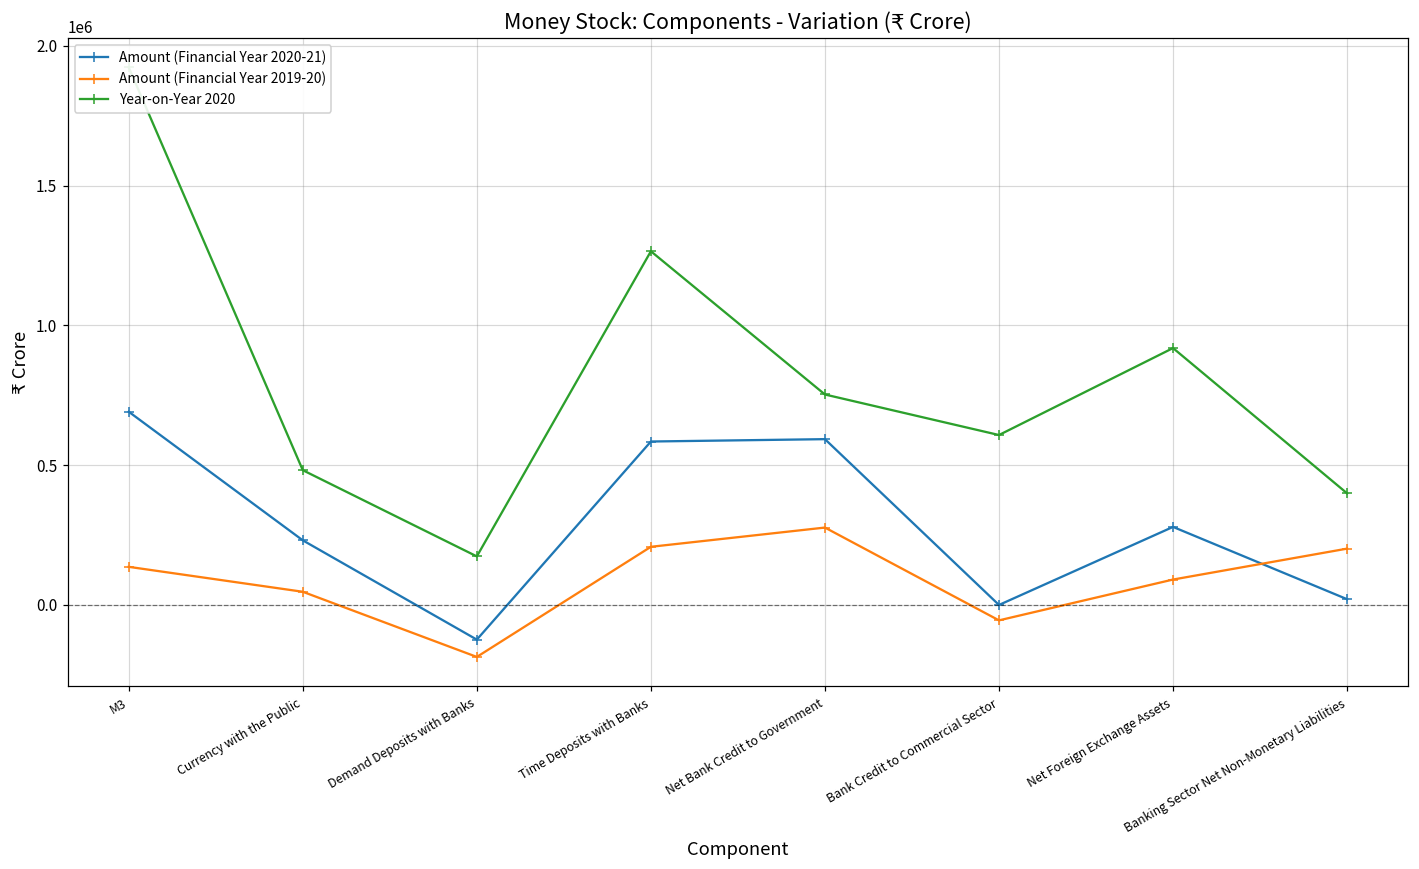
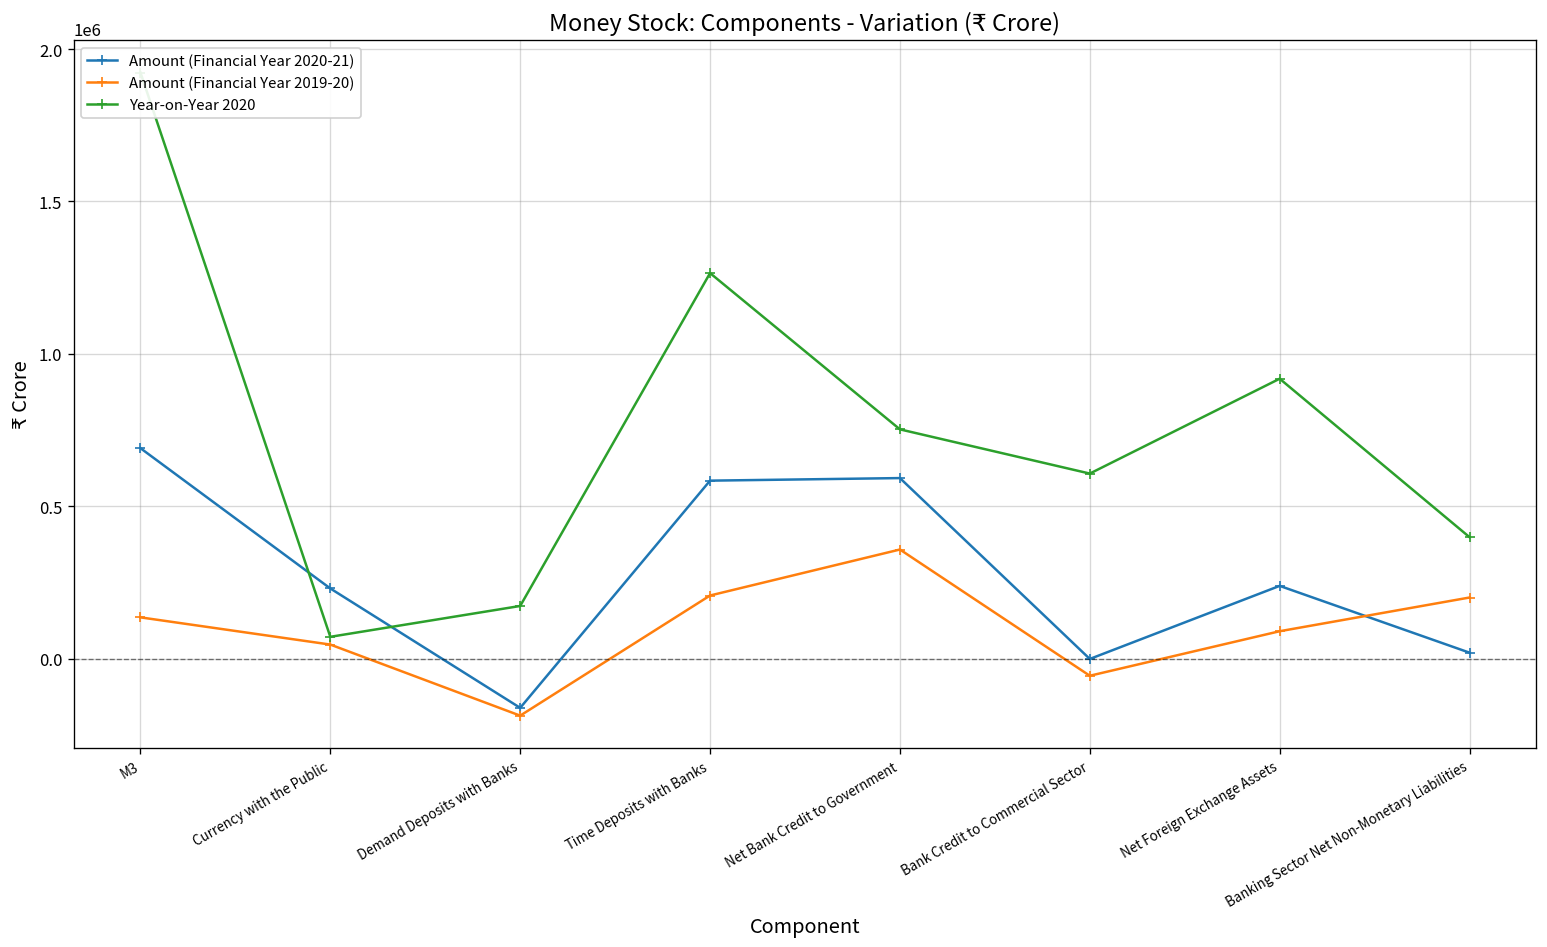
  {
    "Amount (Financial Year 2020-21)": {
      "M3": 690000,
      "Currency with the Public": 230000,
-     "Demand Deposits with Banks": -120000,
+     "Demand Deposits with Banks": -160000,
      "Time Deposits with Banks": 580000,
      "Net Bank Credit to Government": 590000,
      "Bank Credit to Commercial Sector": 0,
-     "Net Foreign Exchange Assets": 280000,
+     "Net Foreign Exchange Assets": 240000,
      "Banking Sector Net Non-Monetary Liabilities": 20000
    },
    "Amount (Financial Year 2019-20)": {
      "M3": 140000,
      "Currency with the Public": 50000,
      "Demand Deposits with Banks": -190000,
      "Time Deposits with Banks": 210000,
-     "Net Bank Credit to Government": 280000,
+     "Net Bank Credit to Government": 360000,
      "Bank Credit to Commercial Sector": -60000,
      "Net Foreign Exchange Assets": 90000,
      "Banking Sector Net Non-Monetary Liabilities": 200000
    },
    "Year-on-Year 2020": {
-     "Currency with the Public": 480000,
+     "Currency with the Public": 70000,
      "Demand Deposits with Banks": 170000,
      "Time Deposits with Banks": 1260000,
      "Net Bank Credit to Government": 750000,
      "Bank Credit to Commercial Sector": 610000,
      "Net Foreign Exchange Assets": 920000,
      "Banking Sector Net Non-Monetary Liabilities": 400000
    }
  }
